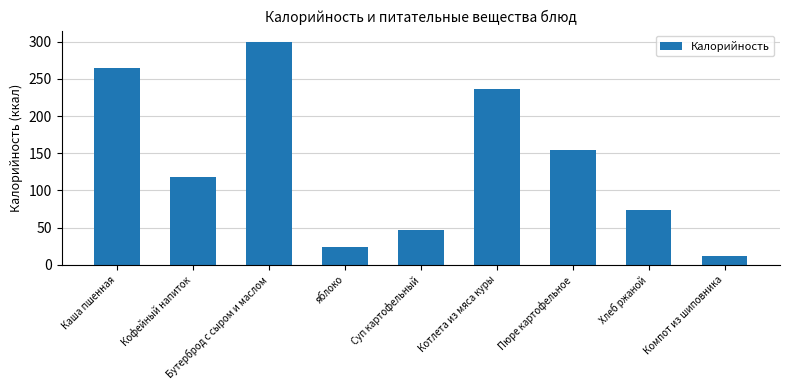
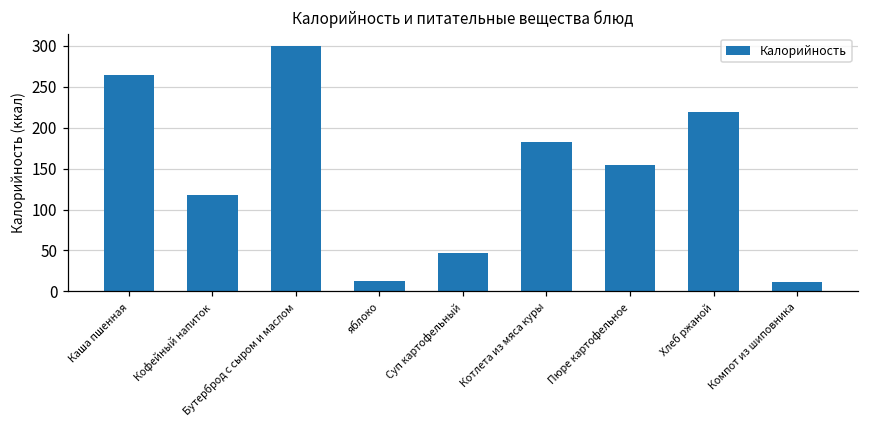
  {
    "Каша пшенная": 270,
    "Кофейный напиток": 120,
    "Бутерброд с сыром и маслом": 300,
-   "яблоко": 20,
+   "яблоко": 10,
    "Суп картофельный": 50,
-   "Котлета из мяса куры": 240,
+   "Котлета из мяса куры": 180,
    "Пюре картофельное": 160,
-   "Хлеб ржаной": 70,
+   "Хлеб ржаной": 220,
    "Компот из шиповника": 10
  }
